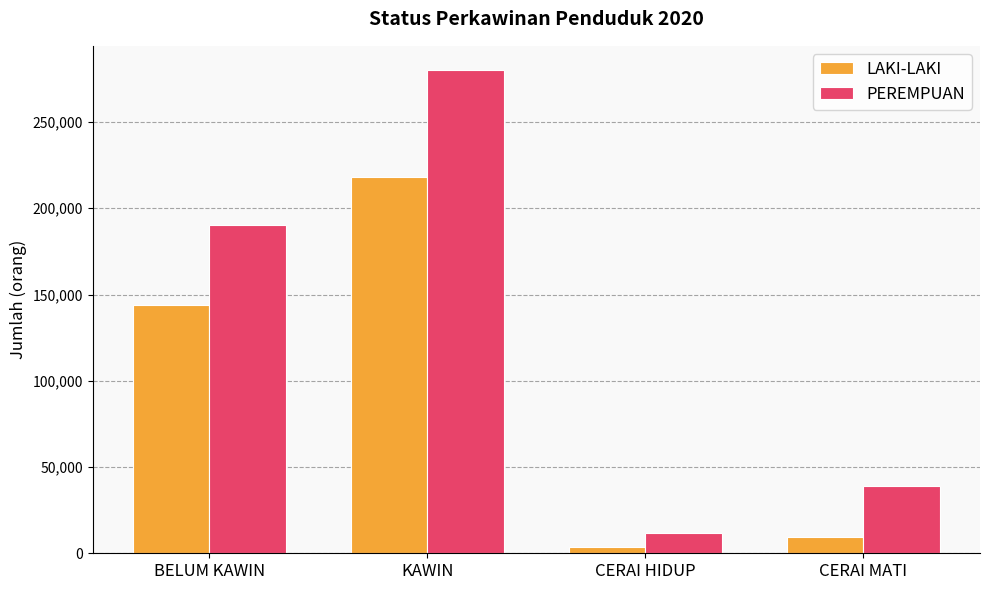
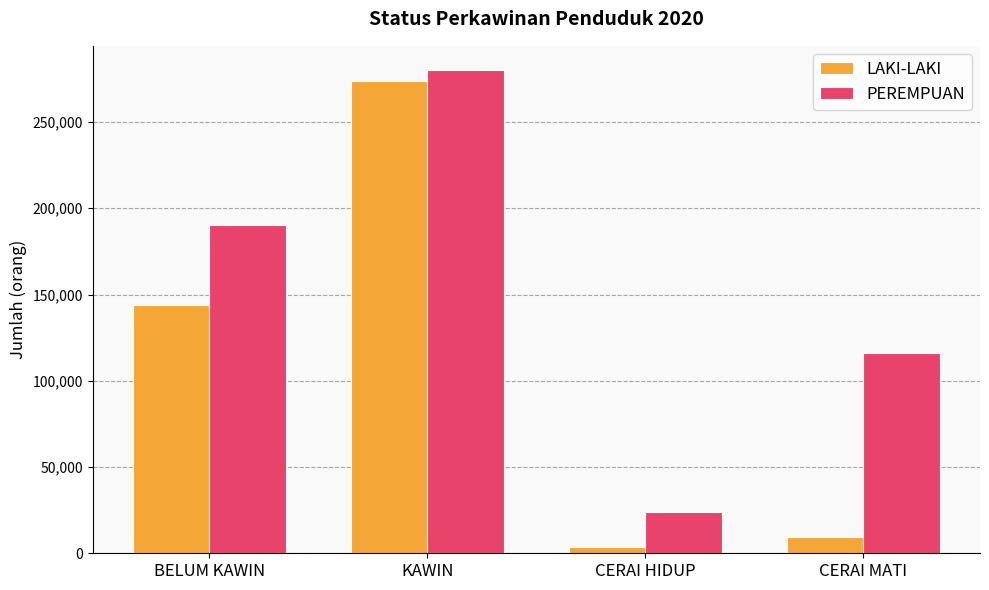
  {
    "LAKI-LAKI": {
      "BELUM KAWIN": "144,000",
-     "KAWIN": "218,000",
+     "KAWIN": "274,000",
      "CERAI HIDUP": "3,000",
      "CERAI MATI": "9,000"
    },
    "PEREMPUAN": {
      "BELUM KAWIN": "190,000",
      "KAWIN": "280,000",
-     "CERAI HIDUP": "12,000",
-     "CERAI MATI": "39,000"
+     "CERAI HIDUP": "24,000",
+     "CERAI MATI": "116,000"
    }
  }
